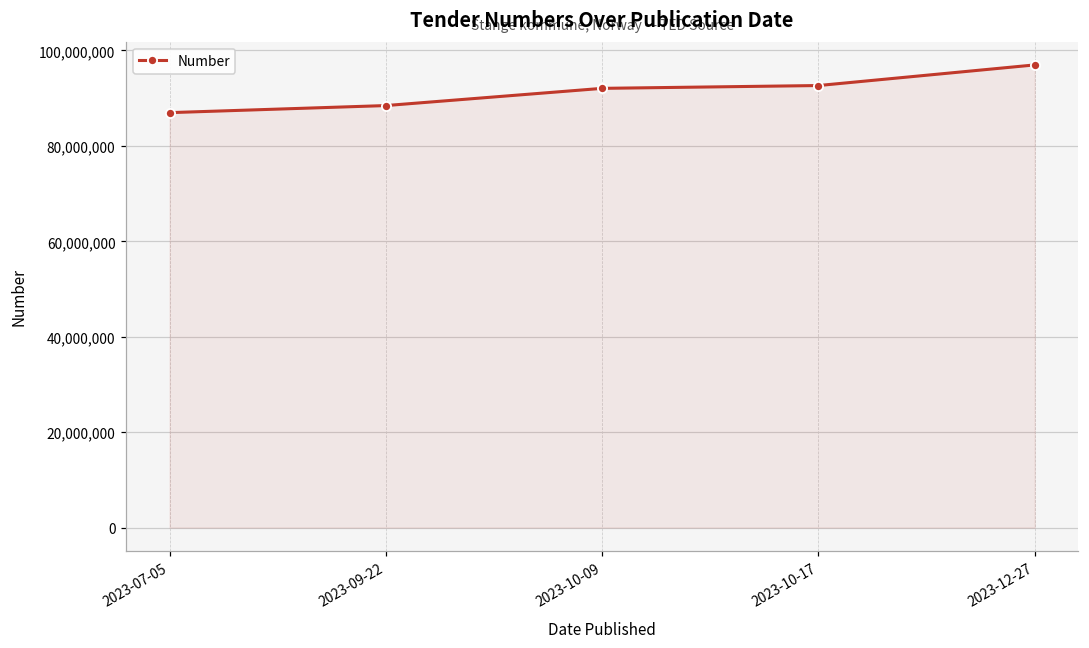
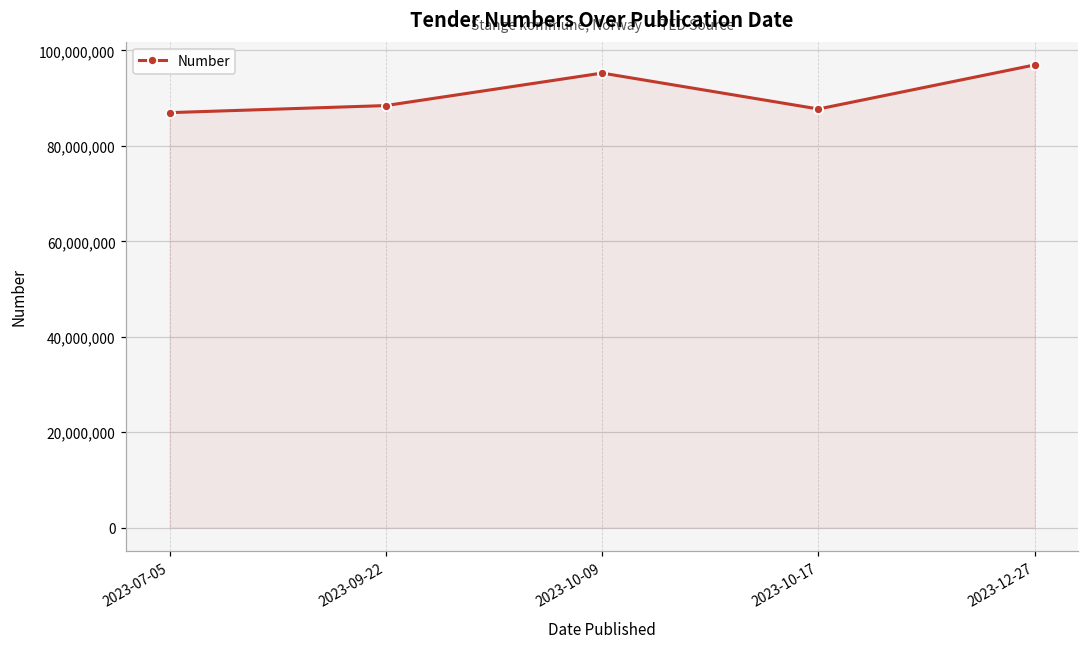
  {
    "2023-07-05": "87,000,000",
    "2023-09-22": "88,000,000",
-   "2023-10-09": "92,000,000",
-   "2023-10-17": "93,000,000",
+   "2023-10-09": "95,000,000",
+   "2023-10-17": "88,000,000",
    "2023-12-27": "97,000,000"
  }
